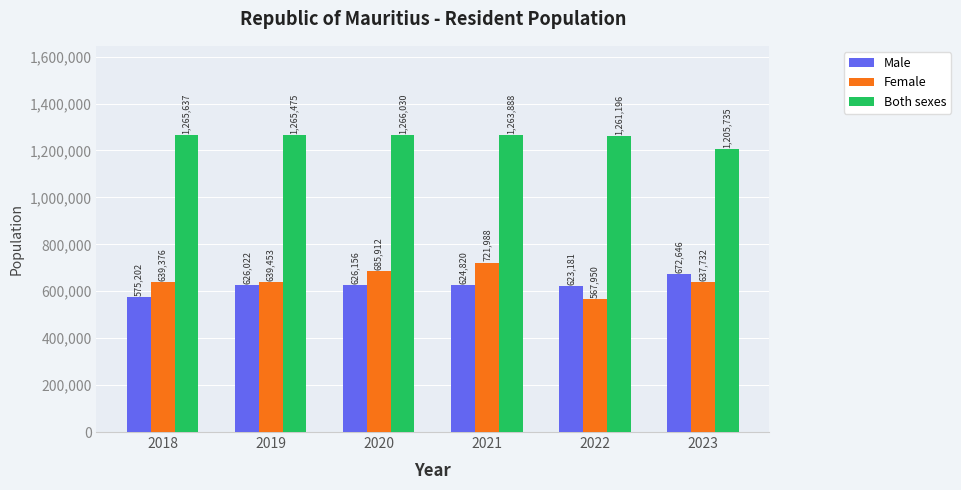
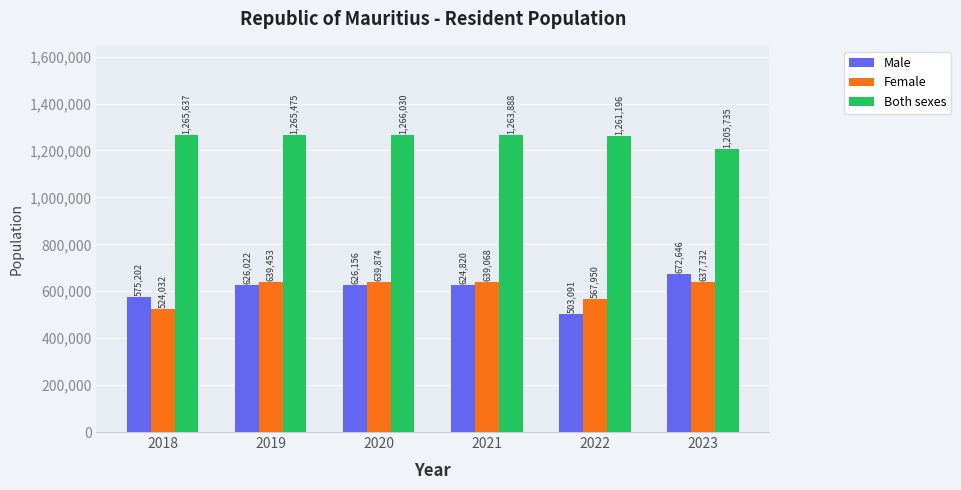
  {
    "Male": {
      "2018": "575,202",
      "2019": "626,022",
      "2020": "626,156",
      "2021": "624,820",
-     "2022": "623,181",
+     "2022": "503,091",
      "2023": "672,646"
    },
    "Female": {
-     "2018": "639,376",
+     "2018": "524,032",
      "2019": "639,453",
-     "2020": "685,912",
-     "2021": "721,988",
+     "2020": "639,874",
+     "2021": "639,068",
      "2022": "567,950",
      "2023": "637,732"
    },
    "Both sexes": {
      "2018": "1,265,637",
      "2019": "1,265,475",
      "2020": "1,266,030",
      "2021": "1,263,888",
      "2022": "1,261,196",
      "2023": "1,205,735"
    }
  }
